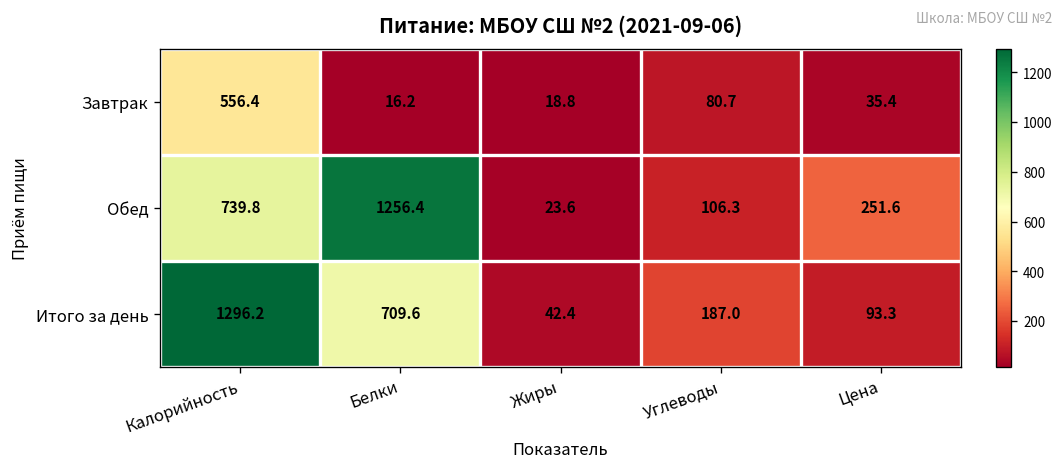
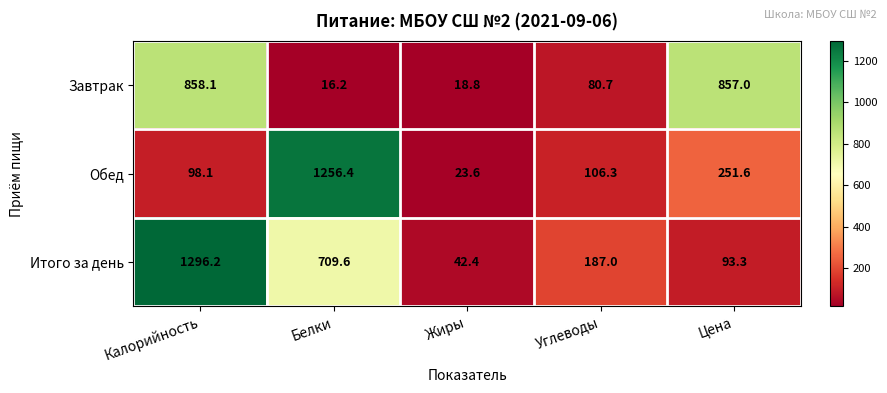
  {
    "Завтрак": {
-     "Калорийность": 556.4,
+     "Калорийность": 858.1,
      "Белки": 16.2,
      "Жиры": 18.8,
      "Углеводы": 80.7,
-     "Цена": 35.4
+     "Цена": 857.0
    },
    "Обед": {
-     "Калорийность": 739.8,
+     "Калорийность": 98.1,
      "Белки": 1256.4,
      "Жиры": 23.6,
      "Углеводы": 106.3,
      "Цена": 251.6
    },
    "Итого за день": {
      "Калорийность": 1296.2,
      "Белки": 709.6,
      "Жиры": 42.4,
      "Углеводы": 187.0,
      "Цена": 93.3
    }
  }
